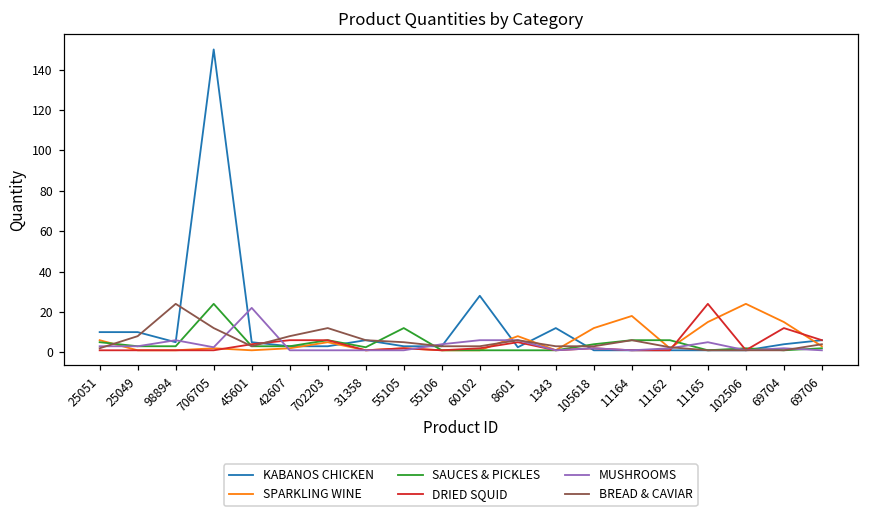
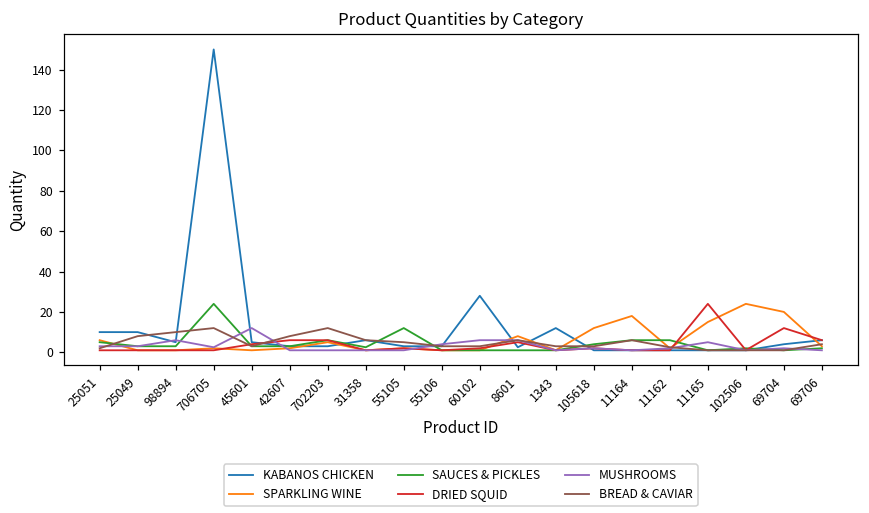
  {
    "KABANOS CHICKEN": {
      "25051": 10,
      "25049": 10,
      "706705": 150,
      "702203": 3,
      "60102": 28,
      "8601": 3,
      "1343": 12,
      "69704": 4
    },
    "SPARKLING WINE": {
      "45601": 1,
      "8601": 8,
      "105618": 12,
      "11164": 18,
      "11165": 15,
      "102506": 24,
-     "69704": 15
+     "69704": 20
    },
    "SAUCES & PICKLES": {
      "98894": 3,
      "706705": 24,
      "31358": 3,
      "55105": 12,
      "8601": 1,
      "11162": 6
    },
    "DRIED SQUID": {
      "42607": 6,
      "11165": 24,
      "69704": 12
    },
    "MUSHROOMS": {
-     "45601": 22,
+     "45601": 12,
      "702203": 1,
      "60102": 6,
      "11165": 5
    },
    "BREAD & CAVIAR": {
      "25049": 8,
-     "98894": 24,
+     "98894": 10,
      "706705": 12,
      "42607": 8,
      "702203": 12,
      "55105": 5,
      "1343": 3
    }
  }
